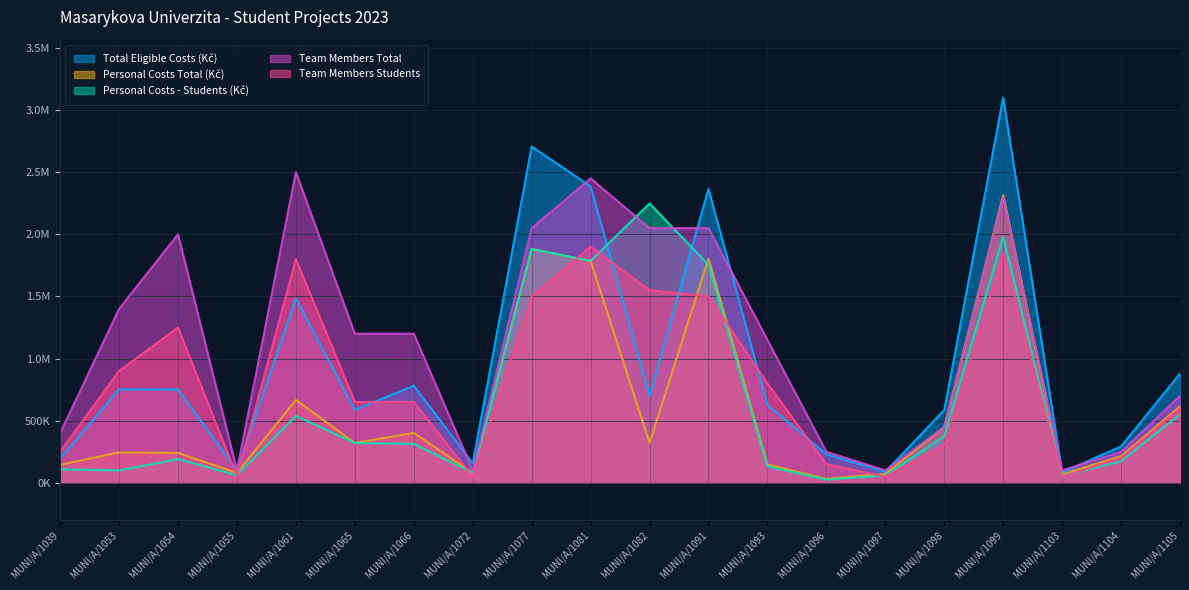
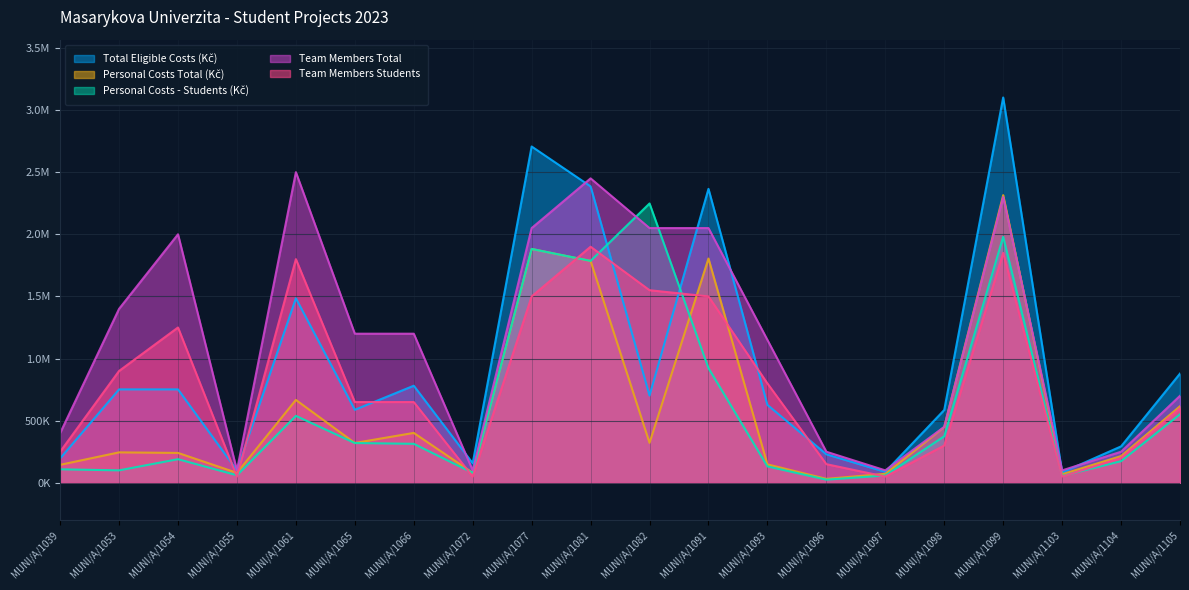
  {
    "Total Eligible Costs (Kč)": {
      "MUNI/A/1039": 200000,
      "MUNI/A/1053": 750000,
      "MUNI/A/1054": 750000,
      "MUNI/A/1061": 1490000,
      "MUNI/A/1065": 590000,
      "MUNI/A/1066": 780000,
      "MUNI/A/1072": 160000,
      "MUNI/A/1077": 2710000,
      "MUNI/A/1081": 2390000,
      "MUNI/A/1082": 700000,
      "MUNI/A/1091": 2370000,
      "MUNI/A/1093": 630000,
      "MUNI/A/1096": 230000,
      "MUNI/A/1098": 590000,
      "MUNI/A/1099": 3100000,
      "MUNI/A/1104": 290000,
      "MUNI/A/1105": 880000
    },
    "Personal Costs Total (Kč)": {
      "MUNI/A/1039": 140000,
      "MUNI/A/1053": 240000,
      "MUNI/A/1054": 240000,
      "MUNI/A/1061": 670000,
      "MUNI/A/1066": 400000,
      "MUNI/A/1082": 320000,
      "MUNI/A/1091": 1800000
    },
    "Personal Costs - Students (Kč)": {
      "MUNI/A/1039": 110000,
      "MUNI/A/1053": 100000,
      "MUNI/A/1054": 190000,
      "MUNI/A/1061": 540000,
      "MUNI/A/1066": 310000,
      "MUNI/A/1082": 2250000,
-     "MUNI/A/1091": 1750000,
+     "MUNI/A/1091": 920000,
      "MUNI/A/1098": 370000,
      "MUNI/A/1099": 1980000,
      "MUNI/A/1104": 170000,
      "MUNI/A/1105": 550000
    },
    "Team Members Total": {
      "MUNI/A/1039": 400000,
      "MUNI/A/1053": 1400000,
      "MUNI/A/1054": 2000000,
      "MUNI/A/1061": 2500000,
      "MUNI/A/1065": 1200000,
      "MUNI/A/1066": 1200000,
      "MUNI/A/1077": 2050000,
      "MUNI/A/1081": 2450000,
      "MUNI/A/1082": 2050000,
      "MUNI/A/1091": 2050000,
      "MUNI/A/1093": 1150000,
      "MUNI/A/1096": 250000,
      "MUNI/A/1104": 250000,
      "MUNI/A/1105": 700000
    },
    "Team Members Students": {
      "MUNI/A/1039": 250000,
      "MUNI/A/1053": 900000,
      "MUNI/A/1054": 1250000,
      "MUNI/A/1061": 1800000,
      "MUNI/A/1065": 650000,
      "MUNI/A/1066": 650000,
      "MUNI/A/1072": 50000,
      "MUNI/A/1077": 1500000,
      "MUNI/A/1081": 1900000,
      "MUNI/A/1082": 1550000,
      "MUNI/A/1091": 1500000,
      "MUNI/A/1093": 800000,
      "MUNI/A/1096": 150000,
      "MUNI/A/1098": 300000,
      "MUNI/A/1099": 1850000
    }
  }
